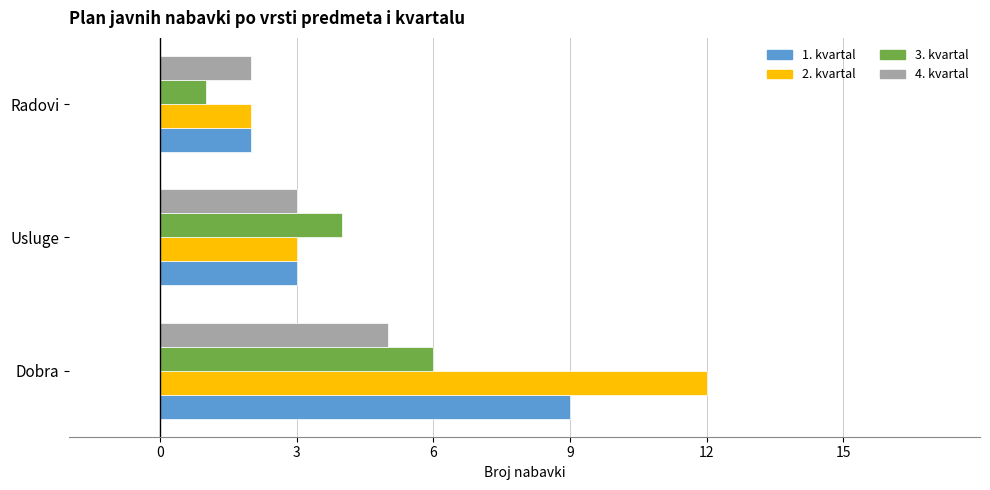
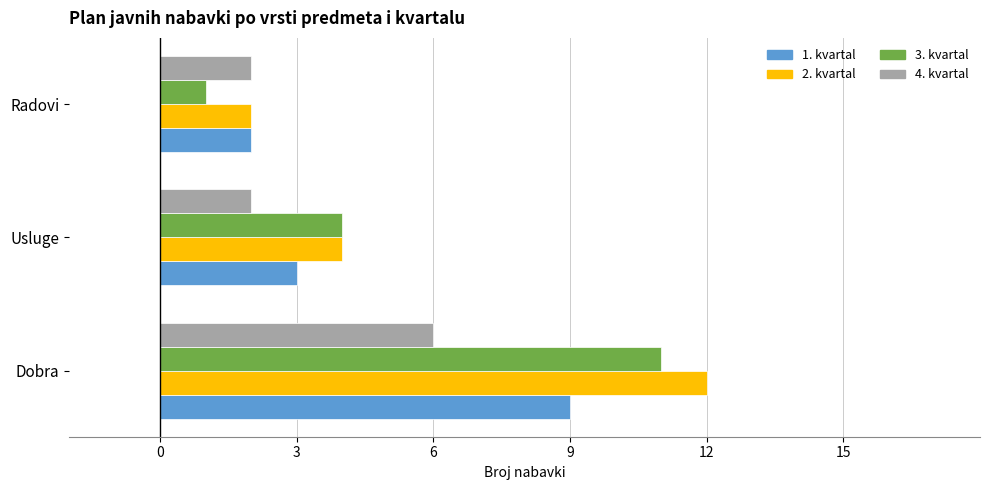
  {
    "1. kvartal": {
      "Radovi": 2,
      "Usluge": 3,
      "Dobra": 9
    },
    "2. kvartal": {
      "Radovi": 2,
-     "Usluge": 3,
+     "Usluge": 4,
      "Dobra": 12
    },
    "3. kvartal": {
      "Radovi": 1,
      "Usluge": 4,
-     "Dobra": 6
+     "Dobra": 11
    },
    "4. kvartal": {
      "Radovi": 2,
-     "Usluge": 3,
-     "Dobra": 5
+     "Usluge": 2,
+     "Dobra": 6
    }
  }
